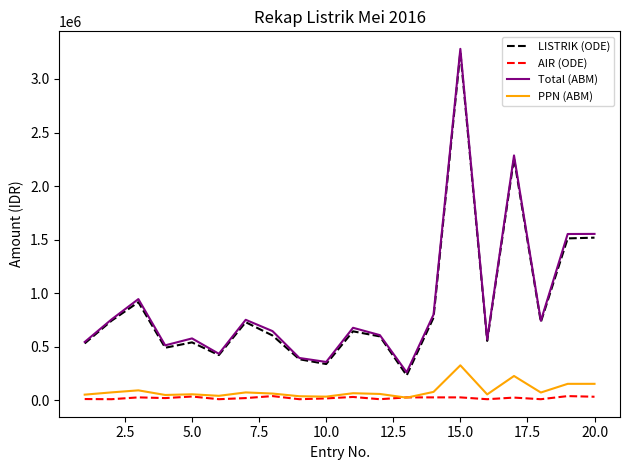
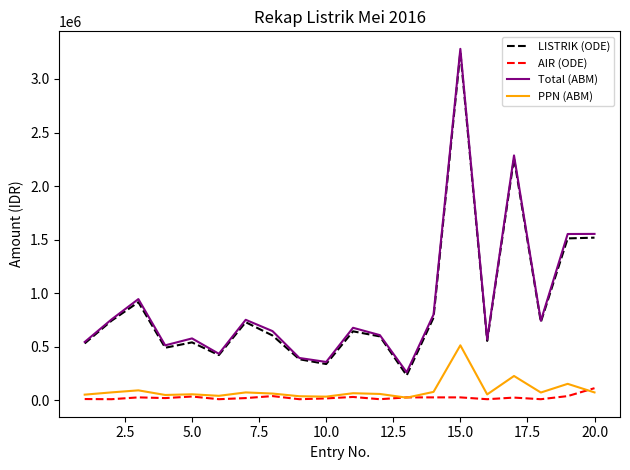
  {
    "LISTRIK (ODE)": {
      "5.0": 540000,
      "15.0": 3250000,
      "20.0": 1520000
    },
    "AIR (ODE)": {
      "15.0": 30000,
-     "20.0": 40000
+     "20.0": 110000
    },
    "Total (ABM)": {
      "5.0": 580000,
      "15.0": 3280000,
      "20.0": 1550000
    },
    "PPN (ABM)": {
-     "15.0": 330000,
-     "20.0": 160000
+     "15.0": 510000,
+     "20.0": 80000
    }
  }
